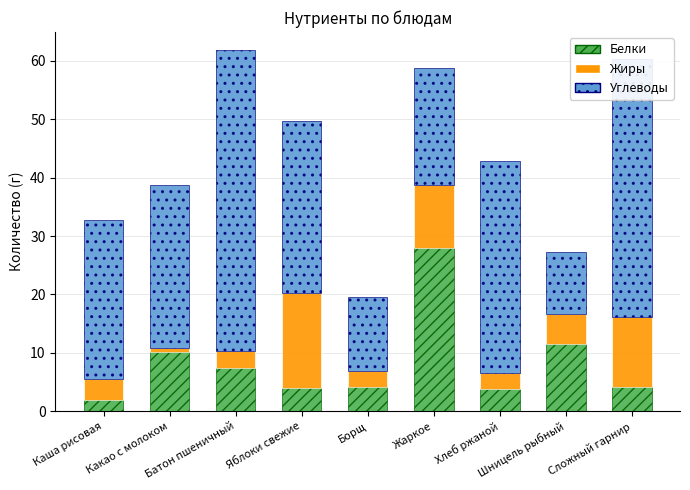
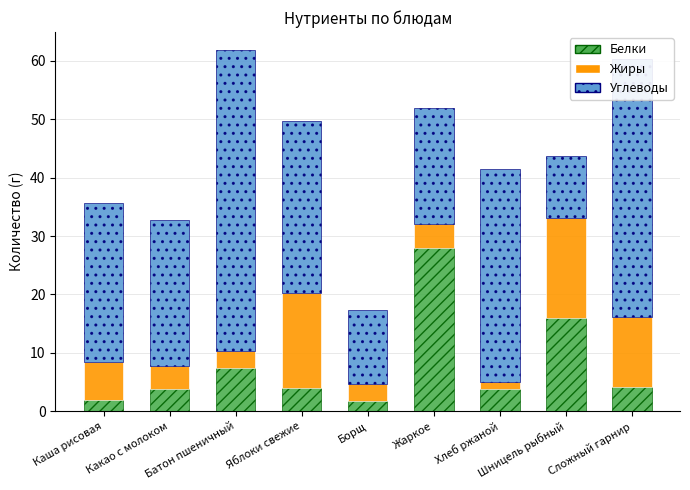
  {
    "Белки": {
      "Каша рисовая": 2,
-     "Какао с молоком": 10,
+     "Какао с молоком": 4,
      "Батон пшеничный": 8,
      "Яблоки свежие": 4,
-     "Борщ": 4,
+     "Борщ": 2,
      "Жаркое": 28,
      "Хлеб ржаной": 4,
-     "Шницель рыбный": 12,
+     "Шницель рыбный": 16,
      "Сложный гарнир": 4
    },
    "Жиры": {
-     "Каша рисовая": 4,
-     "Какао с молоком": 1,
+     "Каша рисовая": 6,
+     "Какао с молоком": 4,
      "Батон пшеничный": 3,
      "Яблоки свежие": 16,
      "Борщ": 3,
-     "Жаркое": 11,
-     "Хлеб ржаной": 3,
-     "Шницель рыбный": 5,
+     "Жаркое": 4,
+     "Хлеб ржаной": 1,
+     "Шницель рыбный": 17,
      "Сложный гарнир": 12
    },
    "Углеводы": {
      "Каша рисовая": 27,
-     "Какао с молоком": 28,
+     "Какао с молоком": 25,
      "Батон пшеничный": 51,
      "Яблоки свежие": 29,
      "Борщ": 13,
      "Жаркое": 20,
      "Хлеб ржаной": 36,
      "Шницель рыбный": 11
    }
  }
